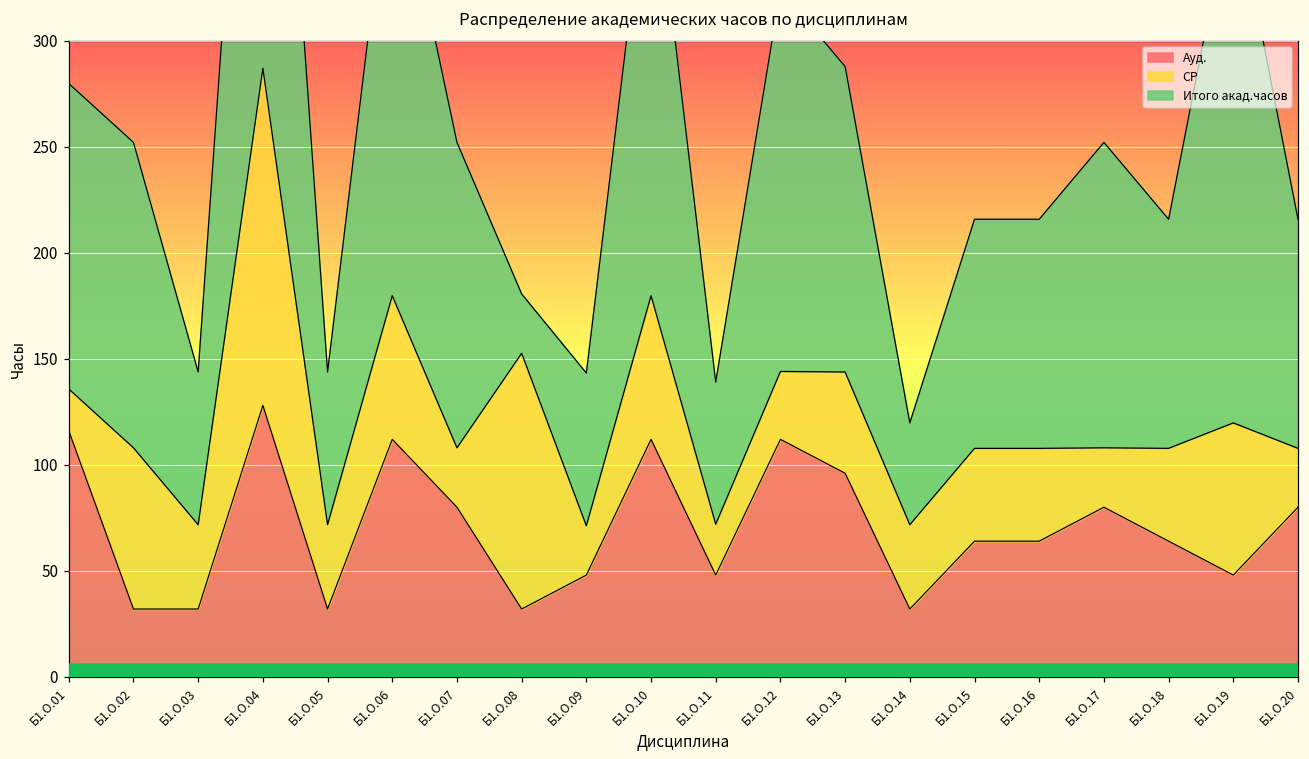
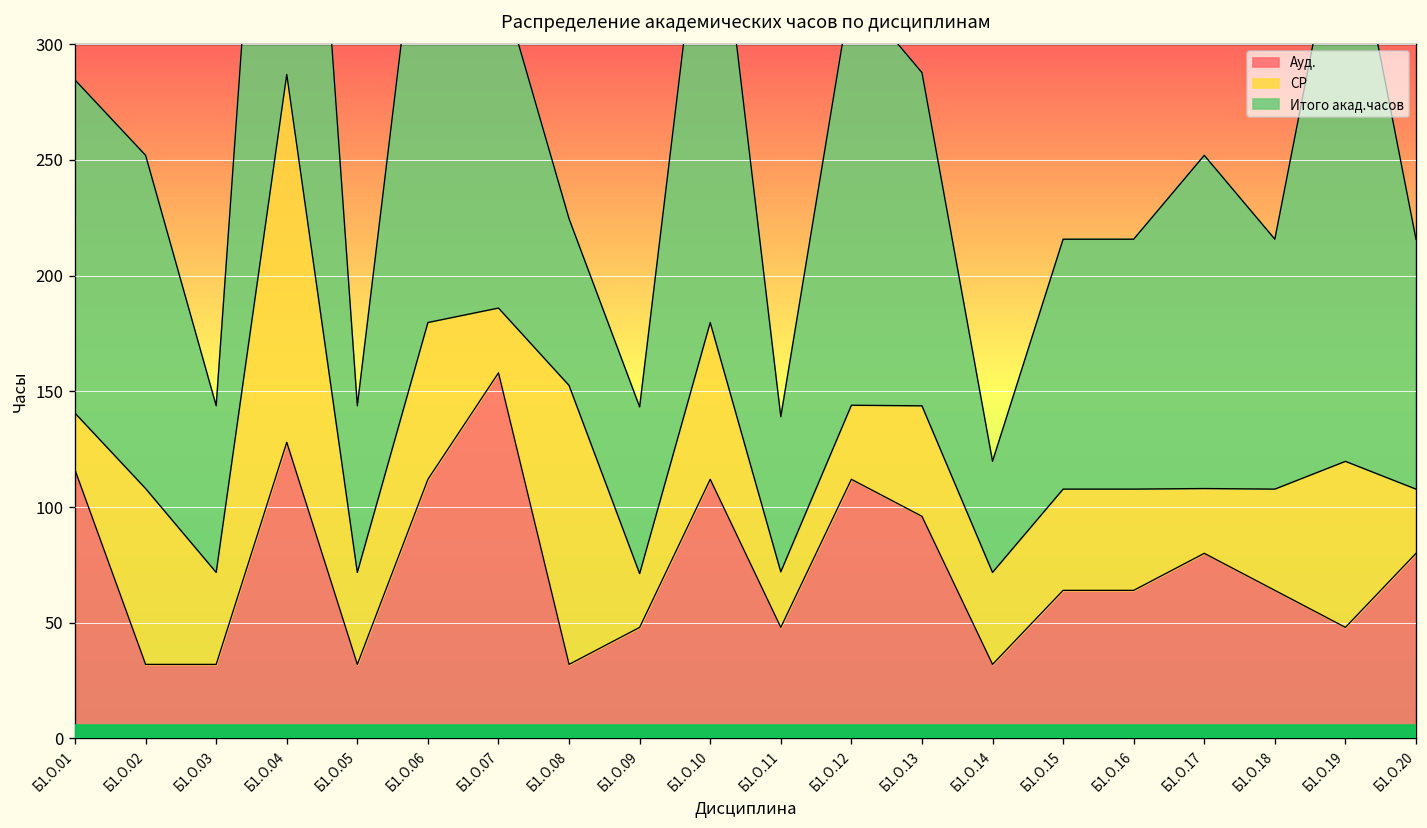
  {
    "Ауд.": {
      "Б1.О.01": 116,
      "Б1.О.02": 32,
      "Б1.О.03": 32,
      "Б1.О.04": 128,
      "Б1.О.05": 32,
      "Б1.О.06": 112,
-     "Б1.О.07": 80,
+     "Б1.О.07": 158,
      "Б1.О.08": 32,
      "Б1.О.09": 48,
      "Б1.О.10": 112,
      "Б1.О.11": 48,
      "Б1.О.12": 112,
      "Б1.О.13": 96,
      "Б1.О.14": 32,
      "Б1.О.15": 64,
      "Б1.О.16": 64,
      "Б1.О.17": 80,
      "Б1.О.18": 64,
      "Б1.О.19": 48,
      "Б1.О.20": 80
    },
    "СР": {
-     "Б1.О.01": 20,
+     "Б1.О.01": 25,
      "Б1.О.02": 76,
      "Б1.О.03": 40,
      "Б1.О.04": 159,
      "Б1.О.05": 40,
      "Б1.О.06": 68,
      "Б1.О.07": 28,
      "Б1.О.08": 121,
      "Б1.О.09": 23,
      "Б1.О.10": 68,
      "Б1.О.11": 24,
      "Б1.О.12": 32,
      "Б1.О.13": 48,
      "Б1.О.14": 40,
      "Б1.О.15": 44,
      "Б1.О.16": 44,
      "Б1.О.17": 28,
      "Б1.О.18": 44,
      "Б1.О.19": 72,
      "Б1.О.20": 28
    },
    "Итого акад.часов": {
      "Б1.О.01": 144,
      "Б1.О.02": 144,
      "Б1.О.03": 72,
      "Б1.О.05": 72,
-     "Б1.О.08": 28,
+     "Б1.О.08": 72,
      "Б1.О.09": 72,
      "Б1.О.11": 67,
      "Б1.О.13": 144,
      "Б1.О.14": 48,
      "Б1.О.15": 108,
      "Б1.О.16": 108,
      "Б1.О.17": 144,
      "Б1.О.18": 108,
      "Б1.О.20": 108
    }
  }
